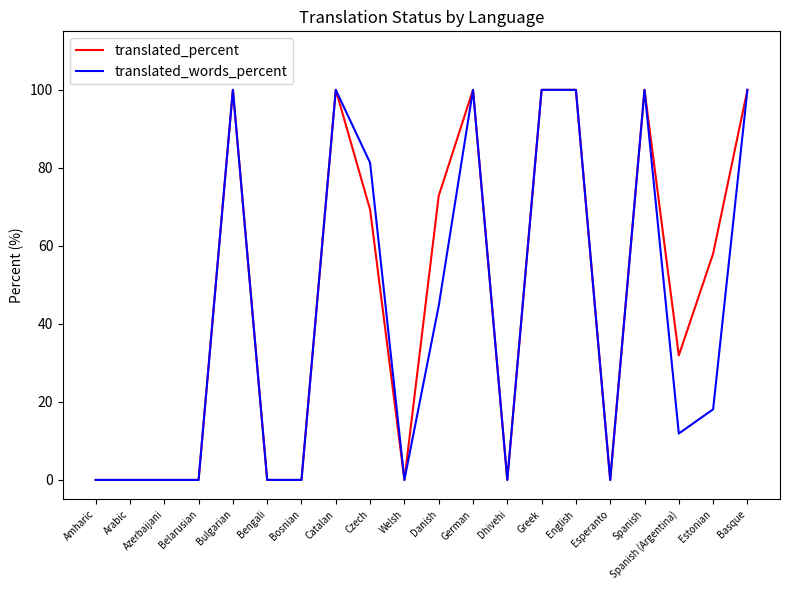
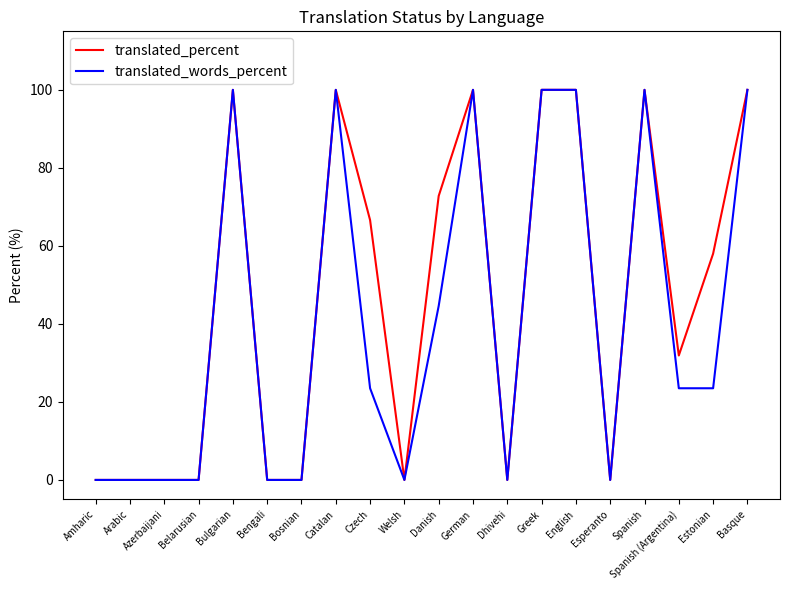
  {
    "translated_percent": {
-     "Czech": 69,
+     "Czech": 67,
      "Danish": 73,
      "Spanish (Argentina)": 32,
      "Estonian": 58
    },
    "translated_words_percent": {
-     "Czech": 81,
+     "Czech": 24,
      "Danish": 45,
-     "Spanish (Argentina)": 12,
-     "Estonian": 18
+     "Spanish (Argentina)": 24,
+     "Estonian": 24
    }
  }
